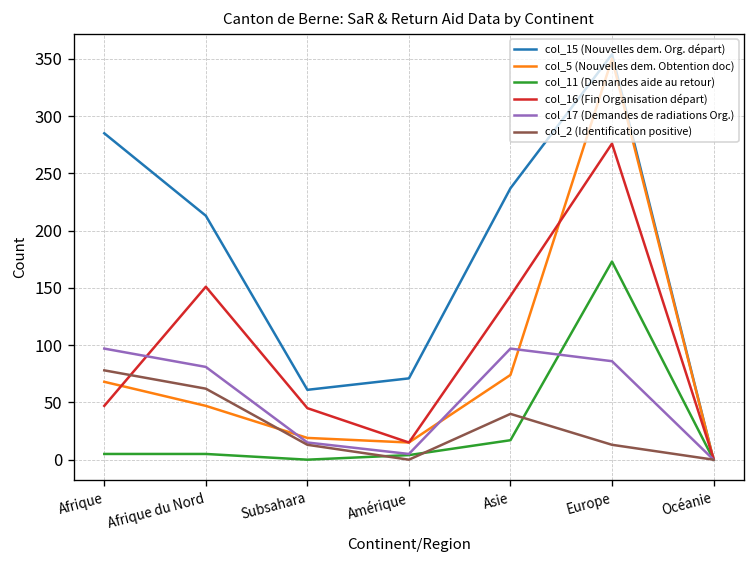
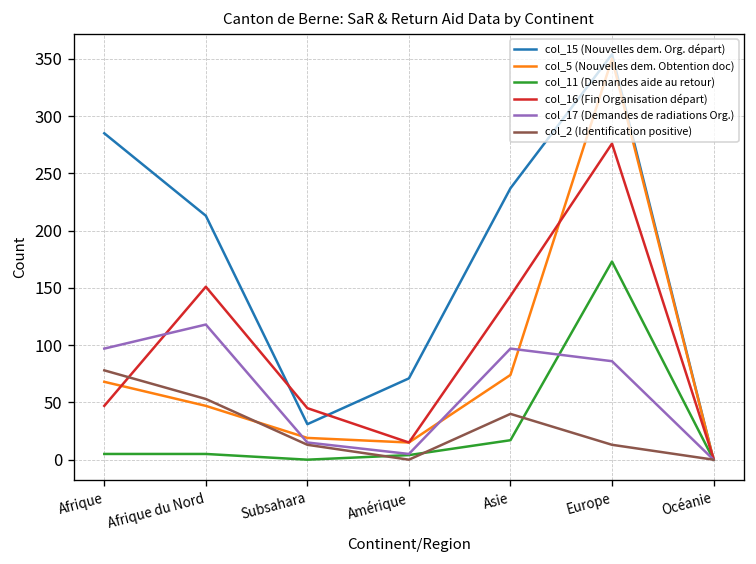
  {
    "col_15 (Nouvelles dem. Org. départ)": {
      "Afrique": 290,
      "Afrique du Nord": 210,
-     "Subsahara": 60,
+     "Subsahara": 30,
      "Amérique": 70,
      "Asie": 240
    },
    "col_5 (Nouvelles dem. Obtention doc)": {
      "Afrique": 70,
      "Afrique du Nord": 50,
      "Subsahara": 20,
      "Asie": 70
    },
    "col_11 (Demandes aide au retour)": {
      "Afrique": 10,
      "Afrique du Nord": 10,
      "Subsahara": 0,
      "Asie": 20,
      "Europe": 170
    },
    "col_16 (Fin Organisation départ)": {
      "Afrique": 50,
      "Afrique du Nord": 150,
      "Subsahara": 50,
      "Asie": 140,
      "Europe": 280
    },
    "col_17 (Demandes de radiations Org.)": {
      "Afrique": 100,
-     "Afrique du Nord": 80,
+     "Afrique du Nord": 120,
      "Asie": 100,
      "Europe": 90
    },
    "col_2 (Identification positive)": {
      "Afrique": 80,
-     "Afrique du Nord": 60,
+     "Afrique du Nord": 50,
      "Amérique": 0,
      "Asie": 40,
      "Europe": 10
    }
  }
